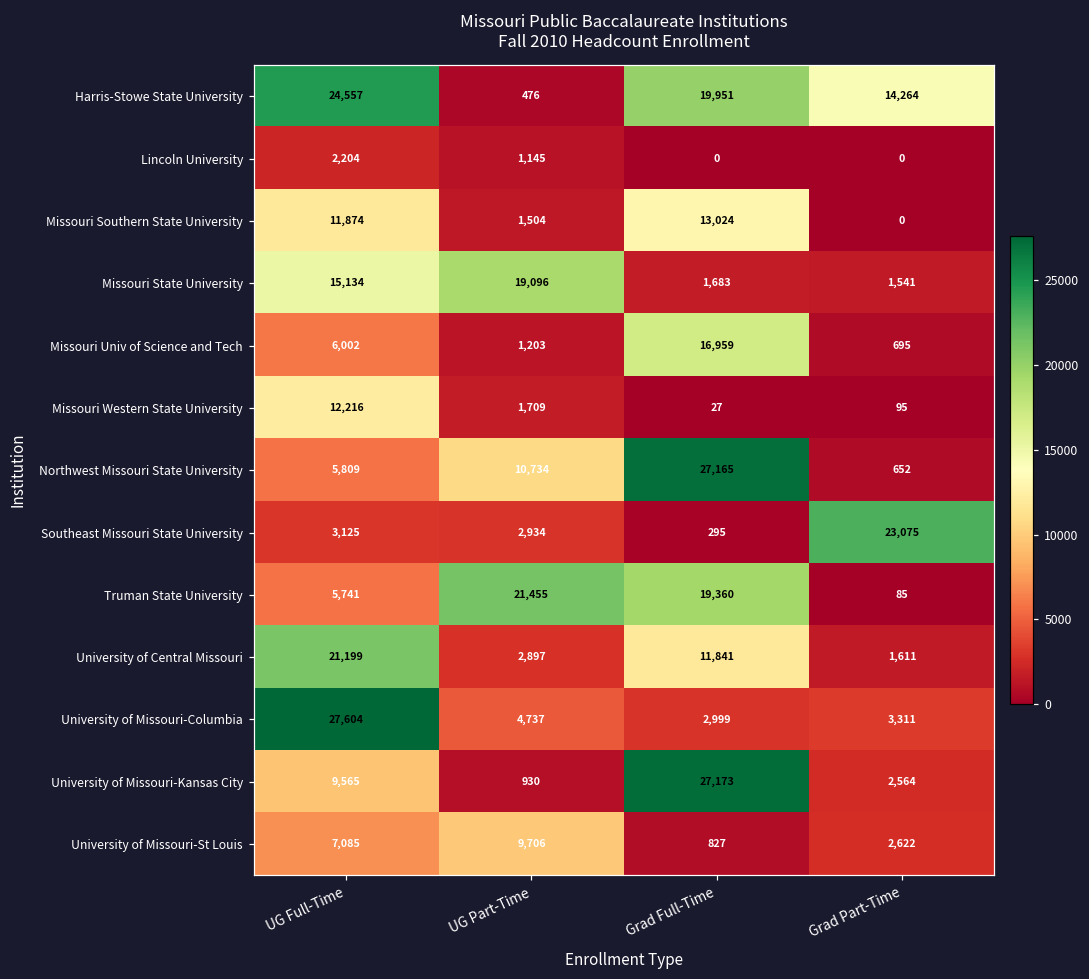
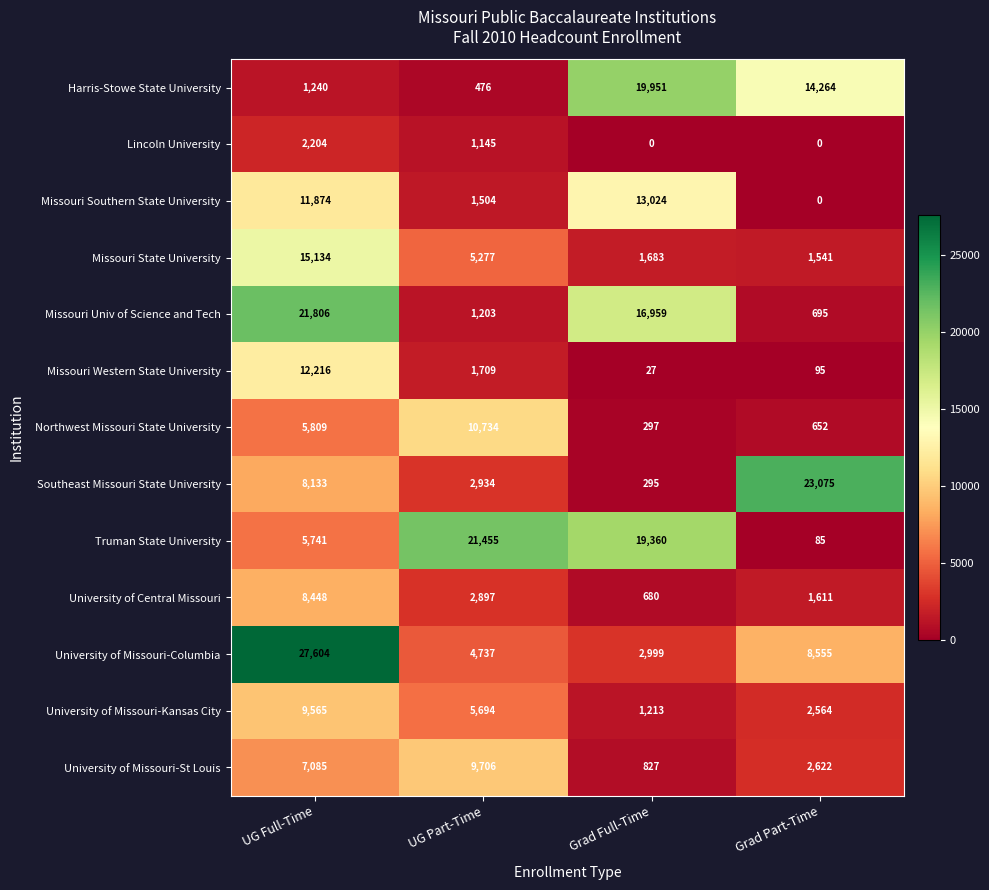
  {
    "Harris-Stowe State University": {
-     "UG Full-Time": "24,557",
+     "UG Full-Time": "1,240",
      "UG Part-Time": "476",
      "Grad Full-Time": "19,951",
      "Grad Part-Time": "14,264"
    },
    "Lincoln University": {
      "UG Full-Time": "2,204",
      "UG Part-Time": "1,145",
      "Grad Full-Time": "0",
      "Grad Part-Time": "0"
    },
    "Missouri Southern State University": {
      "UG Full-Time": "11,874",
      "UG Part-Time": "1,504",
      "Grad Full-Time": "13,024",
      "Grad Part-Time": "0"
    },
    "Missouri State University": {
      "UG Full-Time": "15,134",
-     "UG Part-Time": "19,096",
+     "UG Part-Time": "5,277",
      "Grad Full-Time": "1,683",
      "Grad Part-Time": "1,541"
    },
    "Missouri Univ of Science and Tech": {
-     "UG Full-Time": "6,002",
+     "UG Full-Time": "21,806",
      "UG Part-Time": "1,203",
      "Grad Full-Time": "16,959",
      "Grad Part-Time": "695"
    },
    "Missouri Western State University": {
      "UG Full-Time": "12,216",
      "UG Part-Time": "1,709",
      "Grad Full-Time": "27",
      "Grad Part-Time": "95"
    },
    "Northwest Missouri State University": {
      "UG Full-Time": "5,809",
      "UG Part-Time": "10,734",
-     "Grad Full-Time": "27,165",
+     "Grad Full-Time": "297",
      "Grad Part-Time": "652"
    },
    "Southeast Missouri State University": {
-     "UG Full-Time": "3,125",
+     "UG Full-Time": "8,133",
      "UG Part-Time": "2,934",
      "Grad Full-Time": "295",
      "Grad Part-Time": "23,075"
    },
    "Truman State University": {
      "UG Full-Time": "5,741",
      "UG Part-Time": "21,455",
      "Grad Full-Time": "19,360",
      "Grad Part-Time": "85"
    },
    "University of Central Missouri": {
-     "UG Full-Time": "21,199",
+     "UG Full-Time": "8,448",
      "UG Part-Time": "2,897",
-     "Grad Full-Time": "11,841",
+     "Grad Full-Time": "680",
      "Grad Part-Time": "1,611"
    },
    "University of Missouri-Columbia": {
      "UG Full-Time": "27,604",
      "UG Part-Time": "4,737",
      "Grad Full-Time": "2,999",
-     "Grad Part-Time": "3,311"
+     "Grad Part-Time": "8,555"
    },
    "University of Missouri-Kansas City": {
      "UG Full-Time": "9,565",
-     "UG Part-Time": "930",
-     "Grad Full-Time": "27,173",
+     "UG Part-Time": "5,694",
+     "Grad Full-Time": "1,213",
      "Grad Part-Time": "2,564"
    },
    "University of Missouri-St Louis": {
      "UG Full-Time": "7,085",
      "UG Part-Time": "9,706",
      "Grad Full-Time": "827",
      "Grad Part-Time": "2,622"
    }
  }
